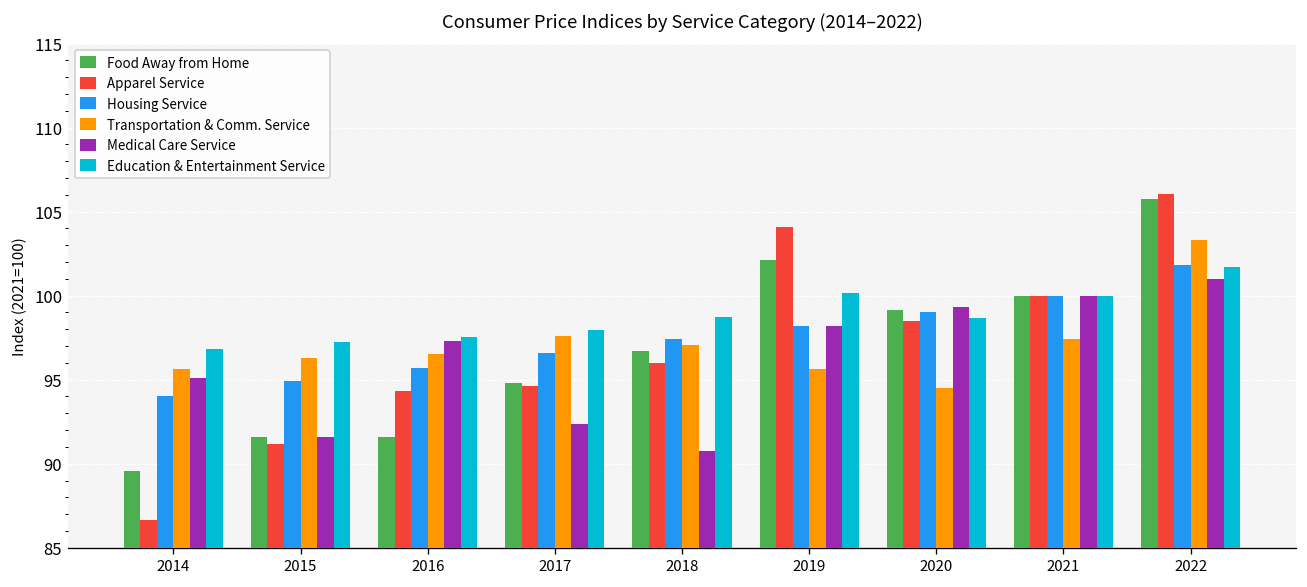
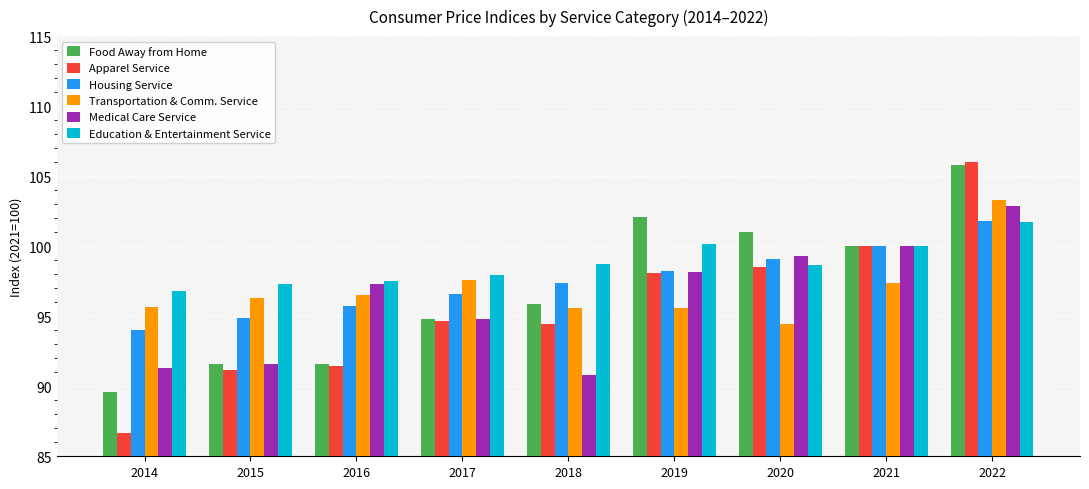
  {
    "Food Away from Home": {
      "2014": 89.6,
      "2015": 91.6,
      "2016": 91.6,
      "2017": 94.8,
-     "2018": 96.7,
+     "2018": 95.9,
      "2019": 102.1,
-     "2020": 99.1,
+     "2020": 101.0,
      "2021": 100.0,
      "2022": 105.8
    },
    "Apparel Service": {
      "2014": 86.6,
      "2015": 91.2,
-     "2016": 94.3,
+     "2016": 91.4,
      "2017": 94.7,
-     "2018": 96.0,
-     "2019": 104.1,
+     "2018": 94.4,
+     "2019": 98.1,
      "2020": 98.5,
      "2021": 100.0,
      "2022": 106.0
    },
    "Transportation & Comm. Service": {
      "2014": 95.6,
      "2015": 96.3,
      "2016": 96.6,
      "2017": 97.6,
-     "2018": 97.1,
+     "2018": 95.6,
      "2019": 95.6,
      "2020": 94.5,
      "2021": 97.4,
      "2022": 103.3
    },
    "Medical Care Service": {
-     "2014": 95.1,
+     "2014": 91.3,
      "2015": 91.6,
      "2016": 97.3,
-     "2017": 92.4,
+     "2017": 94.8,
      "2018": 90.8,
      "2019": 98.2,
      "2020": 99.3,
      "2021": 100.0,
-     "2022": 101.0
+     "2022": 102.9
    }
  }
